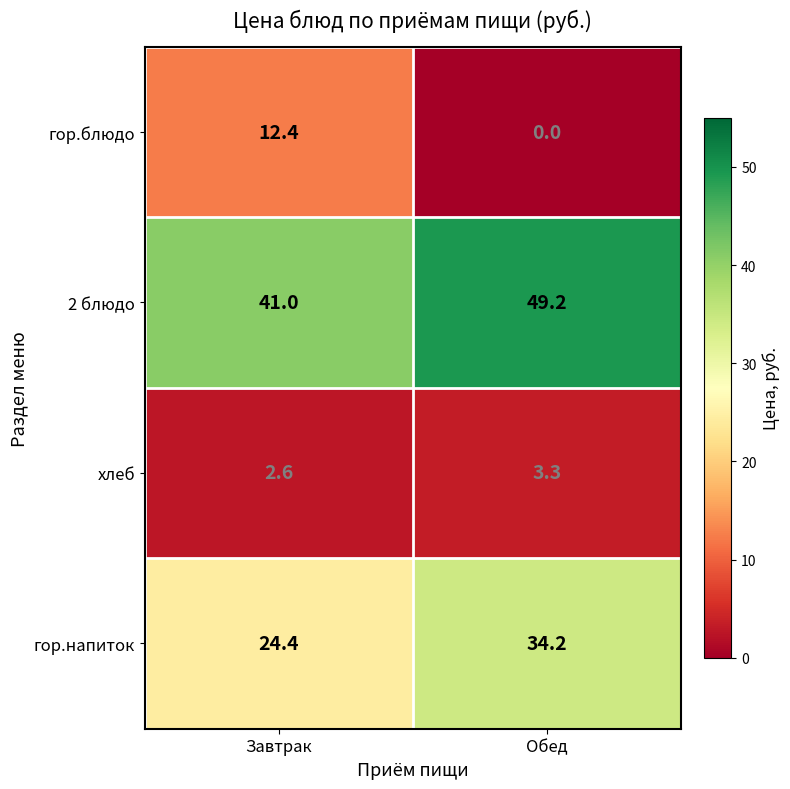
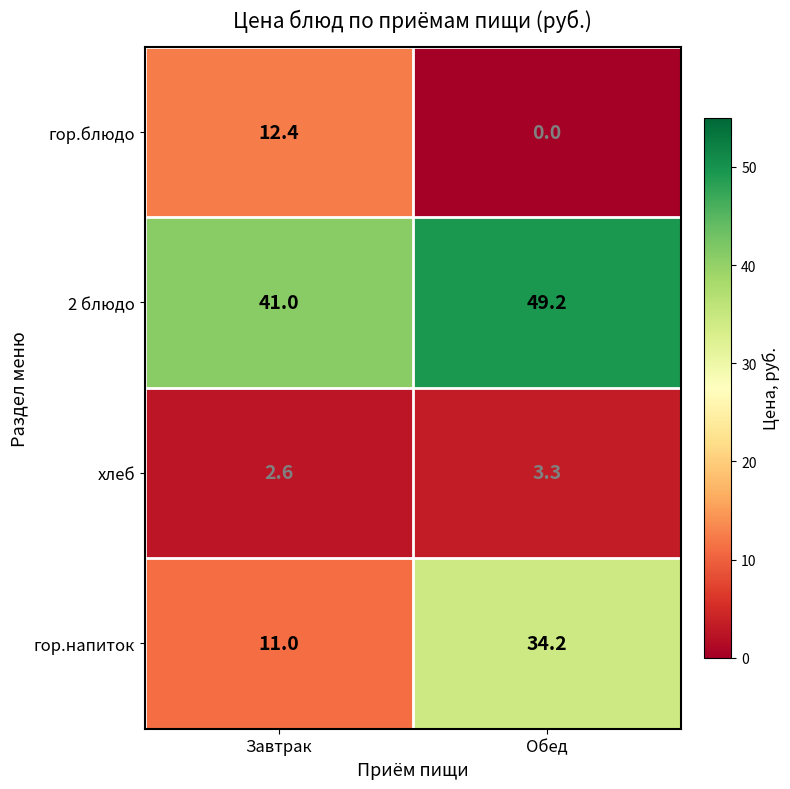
  {
    "гор.блюдо": {
      "Завтрак": 12.4,
      "Обед": 0.0
    },
    "2 блюдо": {
      "Завтрак": 41.0,
      "Обед": 49.2
    },
    "хлеб": {
      "Завтрак": 2.6,
      "Обед": 3.3
    },
    "гор.напиток": {
-     "Завтрак": 24.4,
+     "Завтрак": 11.0,
      "Обед": 34.2
    }
  }
